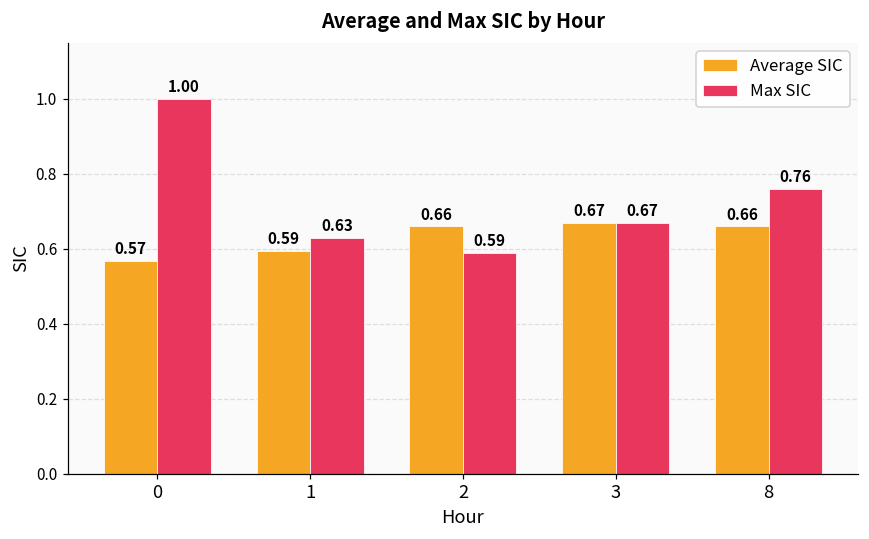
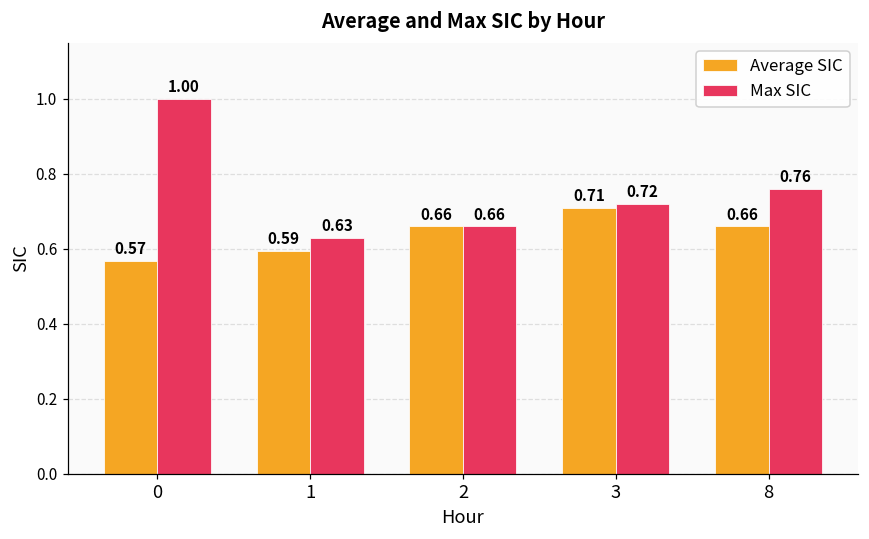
  {
    "Average SIC": {
      "0": 0.57,
      "1": 0.59,
      "2": 0.66,
-     "3": 0.67,
+     "3": 0.71,
      "8": 0.66
    },
    "Max SIC": {
      "0": 1.00,
      "1": 0.63,
-     "2": 0.59,
-     "3": 0.67,
+     "2": 0.66,
+     "3": 0.72,
      "8": 0.76
    }
  }
